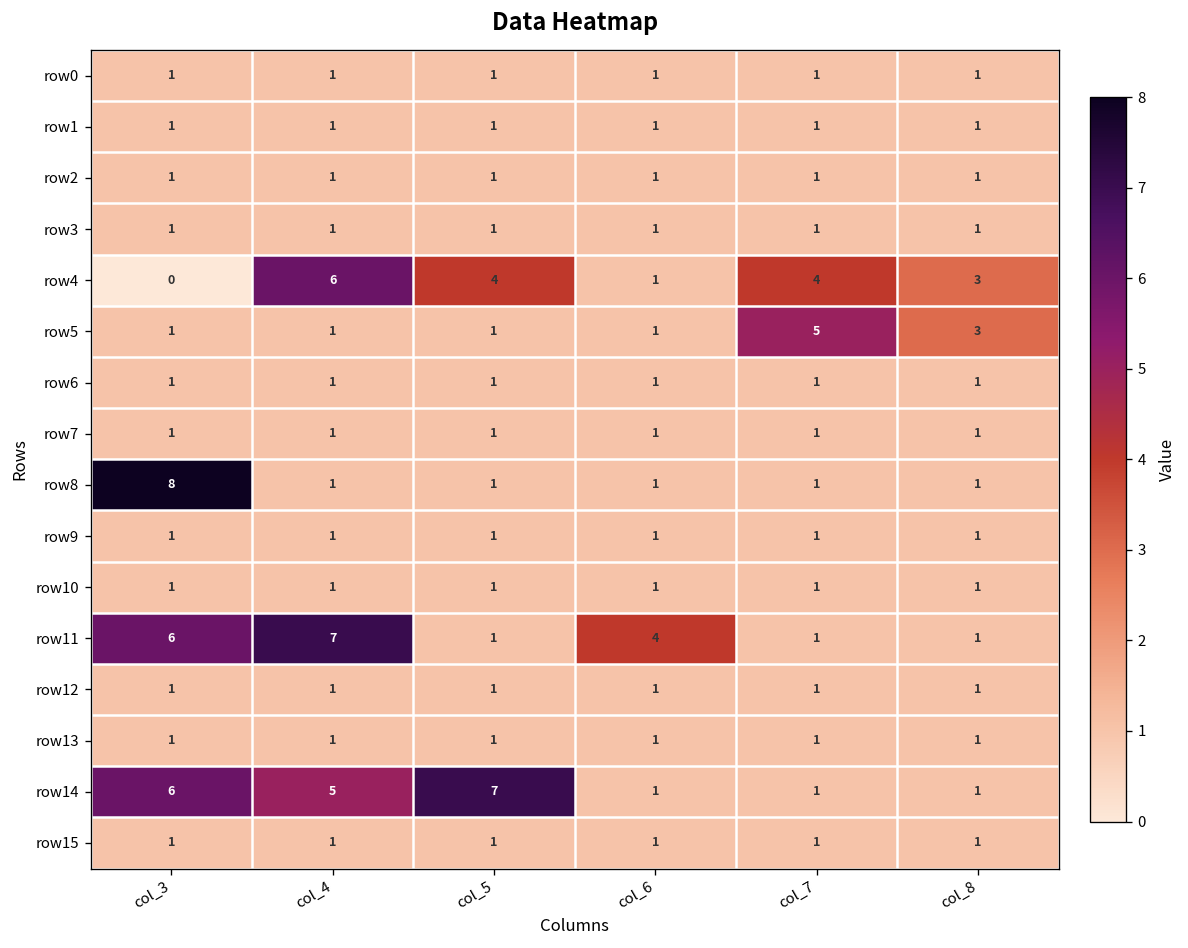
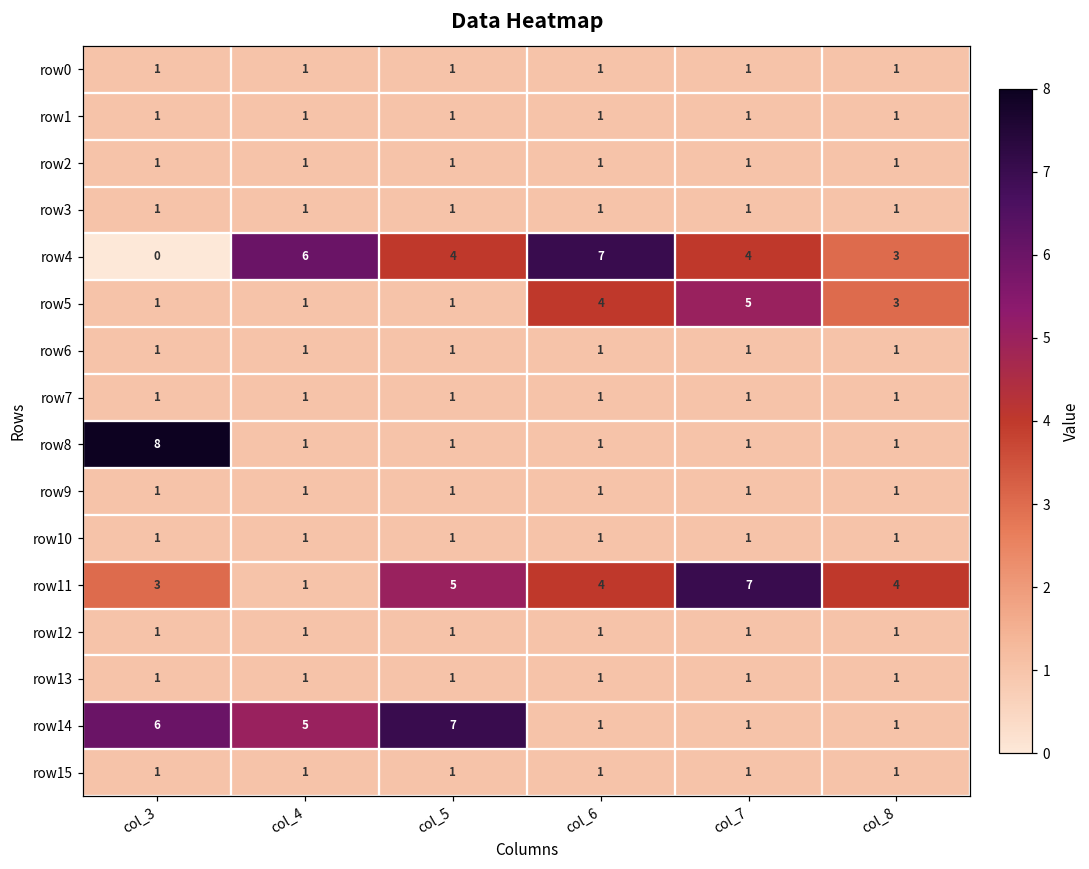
  {
    "row0": {
      "col_3": 1,
      "col_4": 1,
      "col_5": 1,
      "col_6": 1,
      "col_7": 1,
      "col_8": 1
    },
    "row1": {
      "col_3": 1,
      "col_4": 1,
      "col_5": 1,
      "col_6": 1,
      "col_7": 1,
      "col_8": 1
    },
    "row2": {
      "col_3": 1,
      "col_4": 1,
      "col_5": 1,
      "col_6": 1,
      "col_7": 1,
      "col_8": 1
    },
    "row3": {
      "col_3": 1,
      "col_4": 1,
      "col_5": 1,
      "col_6": 1,
      "col_7": 1,
      "col_8": 1
    },
    "row4": {
      "col_3": 0,
      "col_4": 6,
      "col_5": 4,
-     "col_6": 1,
+     "col_6": 7,
      "col_7": 4,
      "col_8": 3
    },
    "row5": {
      "col_3": 1,
      "col_4": 1,
      "col_5": 1,
-     "col_6": 1,
+     "col_6": 4,
      "col_7": 5,
      "col_8": 3
    },
    "row6": {
      "col_3": 1,
      "col_4": 1,
      "col_5": 1,
      "col_6": 1,
      "col_7": 1,
      "col_8": 1
    },
    "row7": {
      "col_3": 1,
      "col_4": 1,
      "col_5": 1,
      "col_6": 1,
      "col_7": 1,
      "col_8": 1
    },
    "row8": {
      "col_3": 8,
      "col_4": 1,
      "col_5": 1,
      "col_6": 1,
      "col_7": 1,
      "col_8": 1
    },
    "row9": {
      "col_3": 1,
      "col_4": 1,
      "col_5": 1,
      "col_6": 1,
      "col_7": 1,
      "col_8": 1
    },
    "row10": {
      "col_3": 1,
      "col_4": 1,
      "col_5": 1,
      "col_6": 1,
      "col_7": 1,
      "col_8": 1
    },
    "row11": {
-     "col_3": 6,
-     "col_4": 7,
-     "col_5": 1,
+     "col_3": 3,
+     "col_4": 1,
+     "col_5": 5,
      "col_6": 4,
-     "col_7": 1,
-     "col_8": 1
+     "col_7": 7,
+     "col_8": 4
    },
    "row12": {
      "col_3": 1,
      "col_4": 1,
      "col_5": 1,
      "col_6": 1,
      "col_7": 1,
      "col_8": 1
    },
    "row13": {
      "col_3": 1,
      "col_4": 1,
      "col_5": 1,
      "col_6": 1,
      "col_7": 1,
      "col_8": 1
    },
    "row14": {
      "col_3": 6,
      "col_4": 5,
      "col_5": 7,
      "col_6": 1,
      "col_7": 1,
      "col_8": 1
    },
    "row15": {
      "col_3": 1,
      "col_4": 1,
      "col_5": 1,
      "col_6": 1,
      "col_7": 1,
      "col_8": 1
    }
  }
